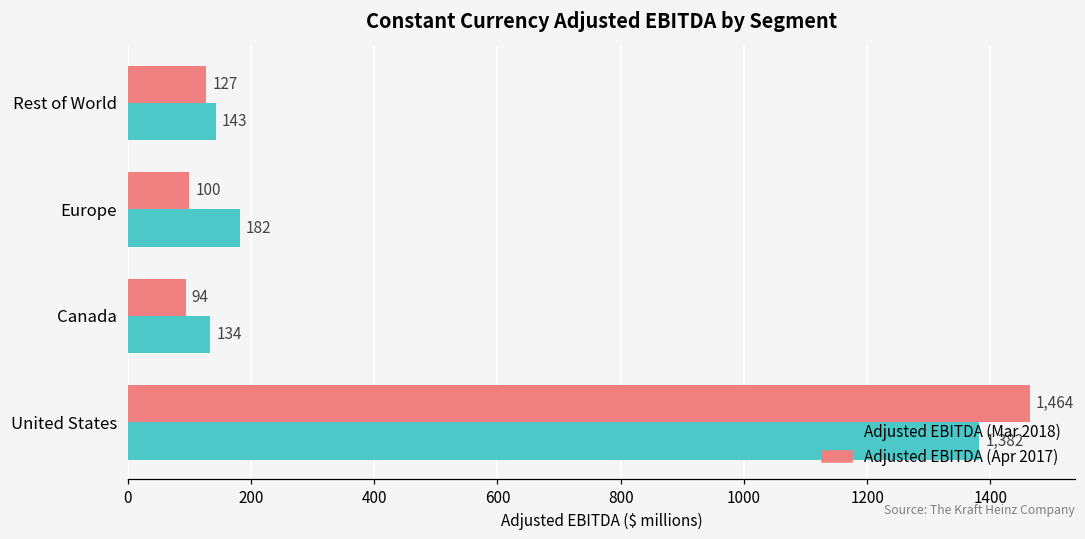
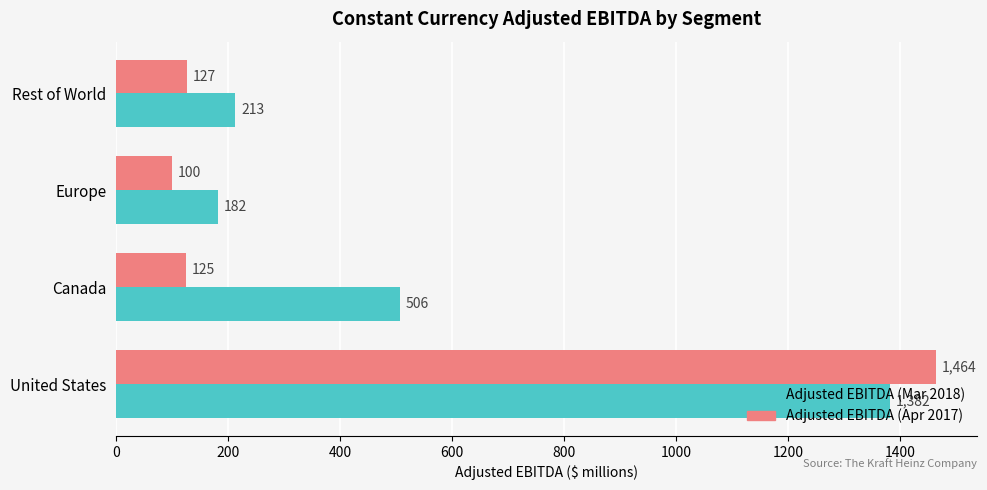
  {
    "Adjusted EBITDA (Mar 2018)": {
-     "Rest of World": "143",
+     "Rest of World": "213",
      "Europe": "182",
-     "Canada": "134",
+     "Canada": "506",
      "United States": "1,382"
    },
    "Adjusted EBITDA (Apr 2017)": {
      "Rest of World": "127",
      "Europe": "100",
-     "Canada": "94",
+     "Canada": "125",
      "United States": "1,464"
    }
  }
